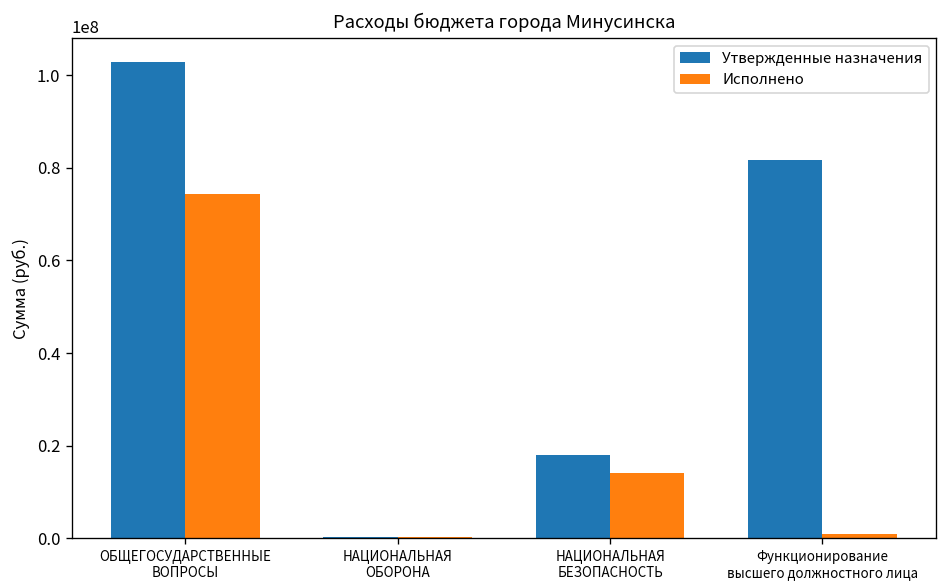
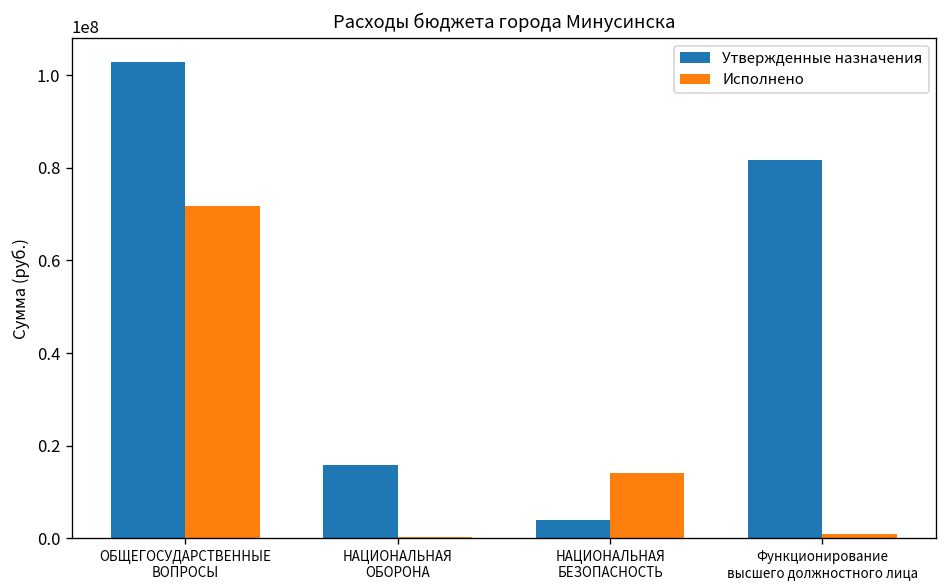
  {
    "Утвержденные назначения": {
      "ОБЩЕГОСУДАРСТВЕННЫЕ ВОПРОСЫ": 103000000,
-     "НАЦИОНАЛЬНАЯ ОБОРОНА": 0,
-     "НАЦИОНАЛЬНАЯ БЕЗОПАСНОСТЬ": 18000000,
+     "НАЦИОНАЛЬНАЯ ОБОРОНА": 16000000,
+     "НАЦИОНАЛЬНАЯ БЕЗОПАСНОСТЬ": 4000000,
      "Функционирование высшего должностного лица": 82000000
    },
    "Исполнено": {
-     "ОБЩЕГОСУДАРСТВЕННЫЕ ВОПРОСЫ": 74000000,
+     "ОБЩЕГОСУДАРСТВЕННЫЕ ВОПРОСЫ": 72000000,
      "НАЦИОНАЛЬНАЯ БЕЗОПАСНОСТЬ": 14000000,
      "Функционирование высшего должностного лица": 1000000
    }
  }
